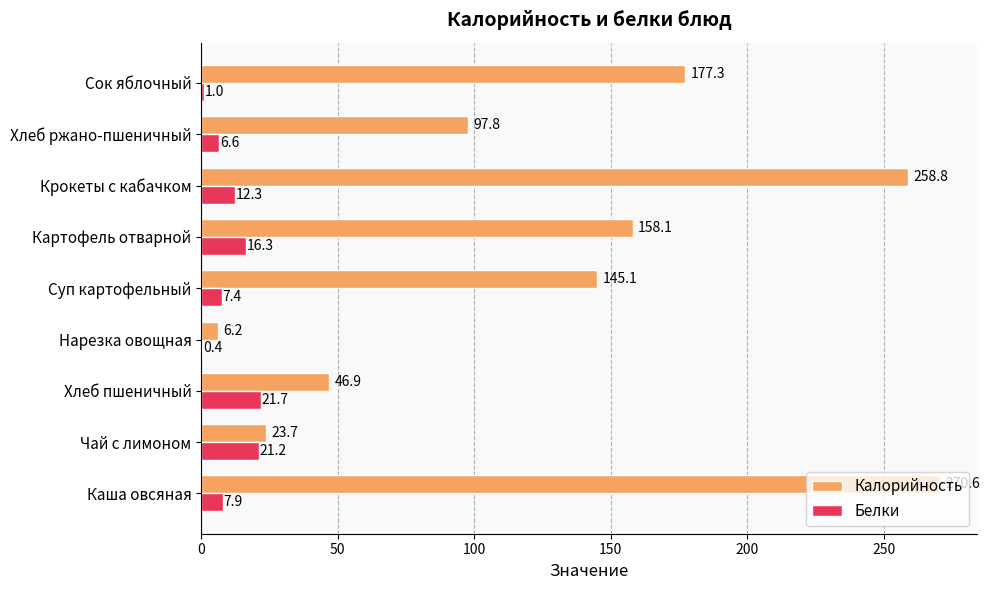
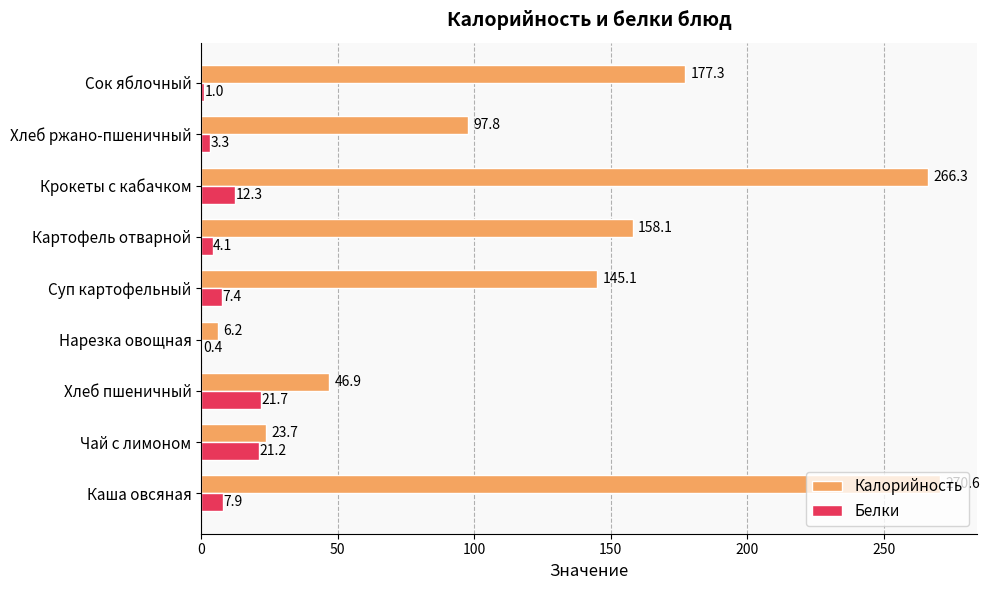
  {
    "Калорийность": {
      "Сок яблочный": 177.3,
      "Хлеб ржано-пшеничный": 97.8,
-     "Крокеты с кабачком": 258.8,
+     "Крокеты с кабачком": 266.3,
      "Картофель отварной": 158.1,
      "Суп картофельный": 145.1,
      "Нарезка овощная": 6.2,
      "Хлеб пшеничный": 46.9,
      "Чай с лимоном": 23.7
    },
    "Белки": {
      "Сок яблочный": 1.0,
-     "Хлеб ржано-пшеничный": 6.6,
+     "Хлеб ржано-пшеничный": 3.3,
      "Крокеты с кабачком": 12.3,
-     "Картофель отварной": 16.3,
+     "Картофель отварной": 4.1,
      "Суп картофельный": 7.4,
      "Нарезка овощная": 0.4,
      "Хлеб пшеничный": 21.7,
      "Чай с лимоном": 21.2,
      "Каша овсяная": 7.9
    }
  }
